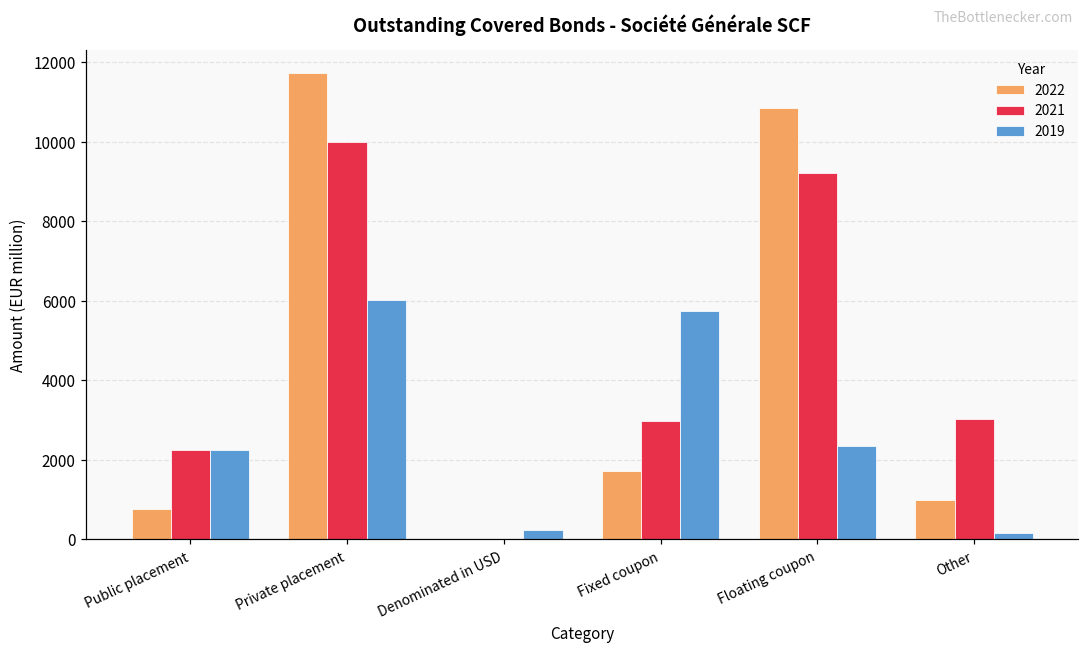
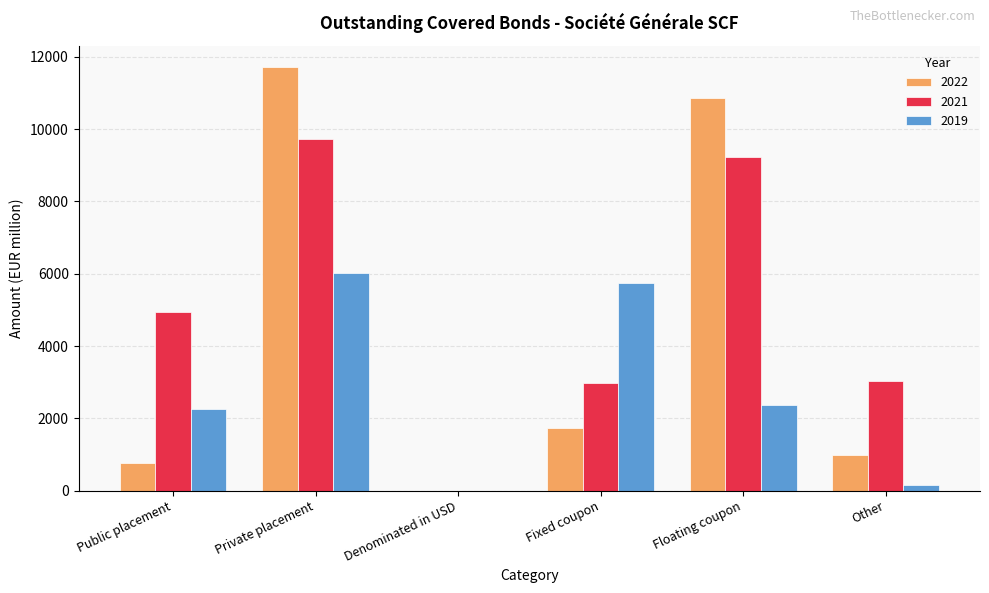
  {
    "2022": {
      "Public placement": 800,
      "Private placement": 11700,
      "Denominated in USD": 0,
      "Fixed coupon": 1700,
      "Floating coupon": 10900,
      "Other": 1000
    },
    "2021": {
-     "Public placement": 2300,
-     "Private placement": 10000,
+     "Public placement": 4900,
+     "Private placement": 9700,
      "Denominated in USD": 0,
      "Fixed coupon": 3000,
      "Floating coupon": 9200,
      "Other": 3000
    },
    "2019": {
      "Public placement": 2300,
      "Private placement": 6000,
-     "Denominated in USD": 200,
+     "Denominated in USD": 0,
      "Fixed coupon": 5800,
      "Floating coupon": 2400,
      "Other": 200
    }
  }
